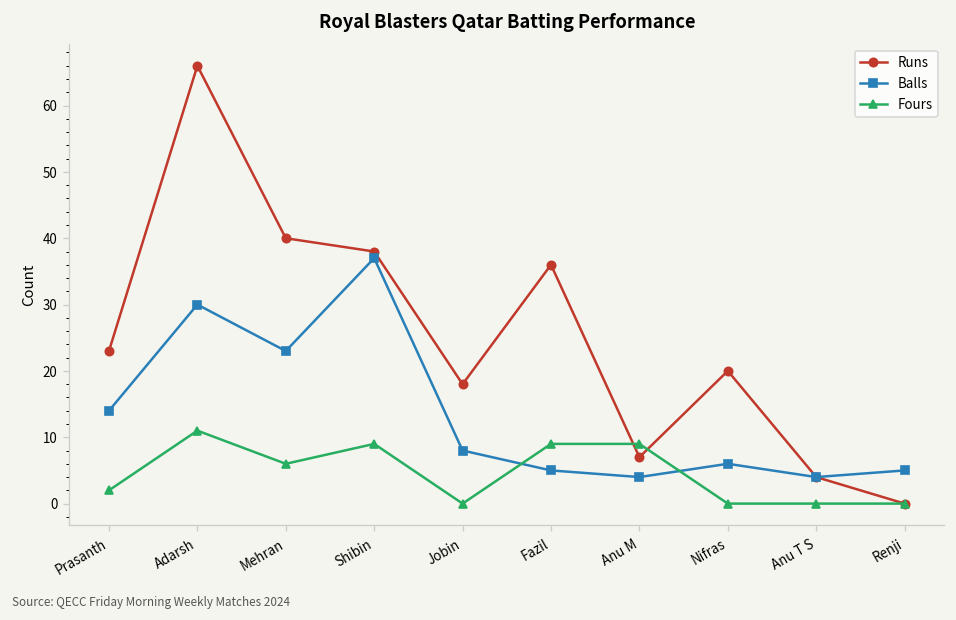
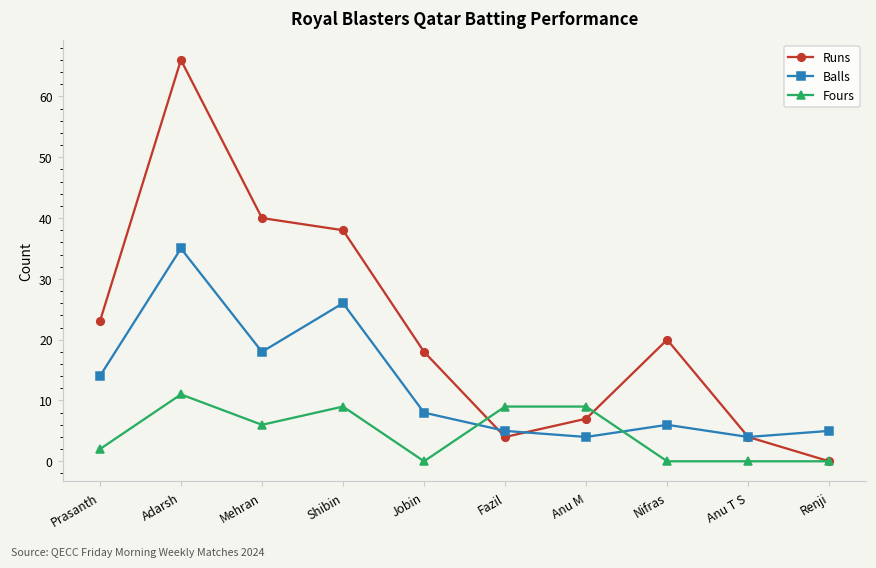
  {
    "Runs": {
      "Prasanth": 23,
      "Adarsh": 66,
      "Mehran": 40,
      "Shibin": 38,
      "Jobin": 18,
-     "Fazil": 36,
+     "Fazil": 4,
      "Anu M": 7,
      "Nifras": 20
    },
    "Balls": {
      "Prasanth": 14,
-     "Adarsh": 30,
-     "Mehran": 23,
-     "Shibin": 37,
+     "Adarsh": 35,
+     "Mehran": 18,
+     "Shibin": 26,
      "Jobin": 8,
      "Fazil": 5,
      "Anu M": 4,
      "Nifras": 6,
      "Renji": 5
    },
    "Fours": {
      "Prasanth": 2,
      "Adarsh": 11,
      "Mehran": 6,
      "Shibin": 9,
      "Jobin": 0,
      "Fazil": 9,
      "Anu M": 9,
      "Nifras": 0,
      "Anu T S": 0
    }
  }
